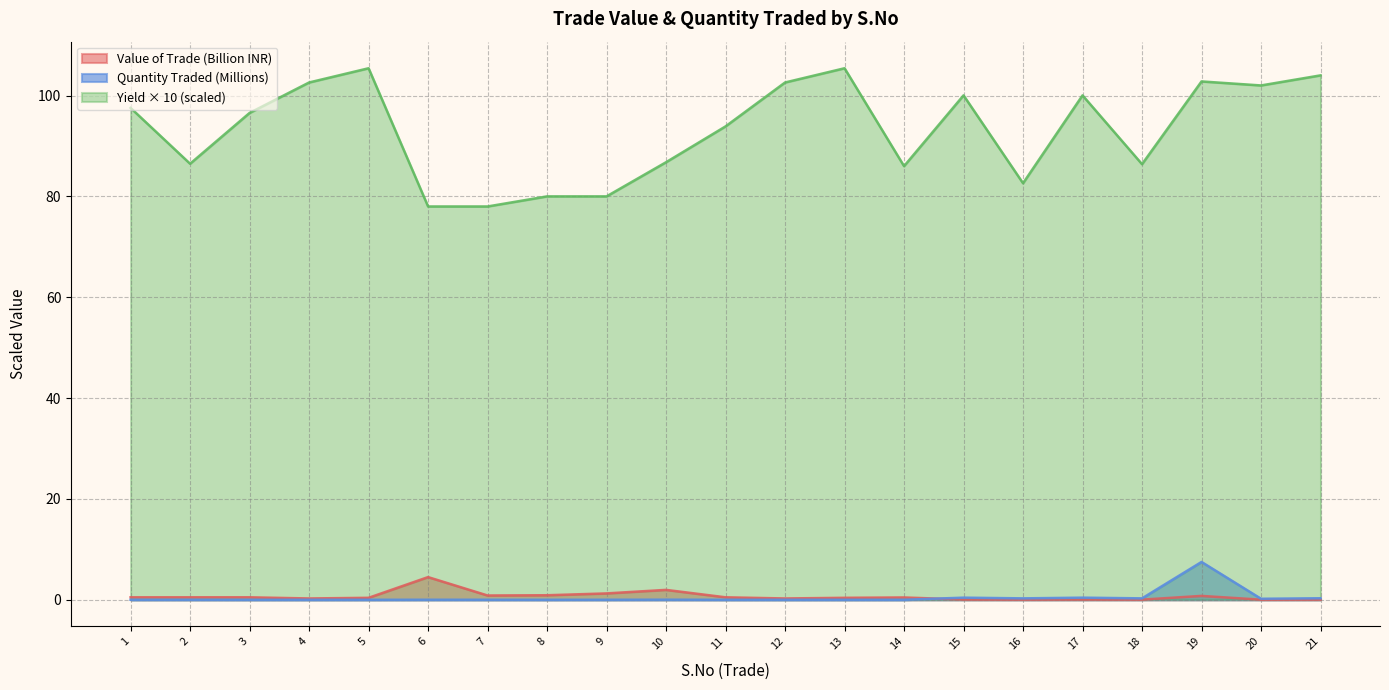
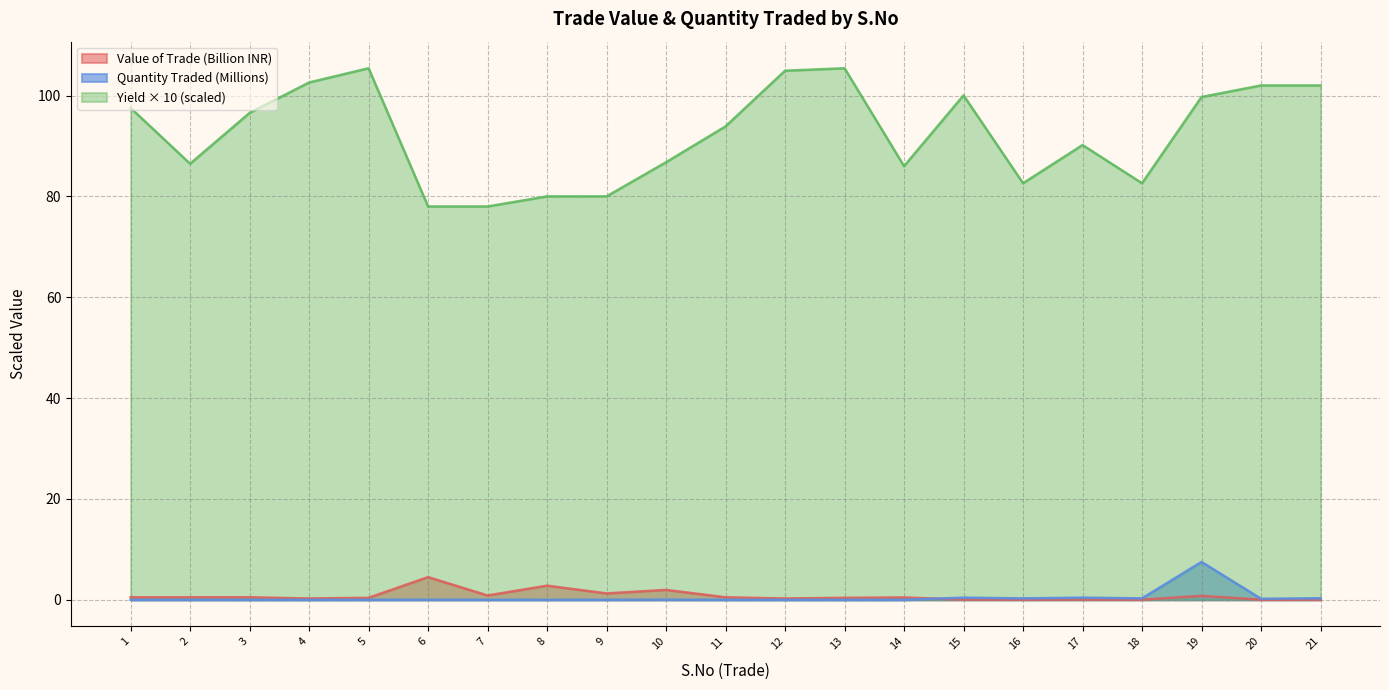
  {
    "Value of Trade (Billion INR)": {
      "6": 4,
      "7": 1,
-     "8": 1,
+     "8": 3,
      "9": 1,
      "10": 2,
      "19": 1
    },
    "Quantity Traded (Millions)": {
      "6": 0,
      "7": 0,
      "8": 0,
      "9": 0,
      "10": 0,
      "19": 8
    },
    "Yield × 10 (scaled)": {
      "2": 86,
      "3": 97,
      "4": 103,
      "5": 105,
      "6": 78,
      "7": 78,
      "8": 80,
      "9": 80,
      "10": 87,
      "11": 94,
-     "12": 103,
+     "12": 105,
      "13": 105,
      "14": 86,
      "15": 100,
      "16": 83,
-     "17": 100,
-     "18": 86,
-     "19": 103,
+     "17": 90,
+     "18": 83,
+     "19": 100,
      "20": 102,
-     "21": 104
+     "21": 102
    }
  }
